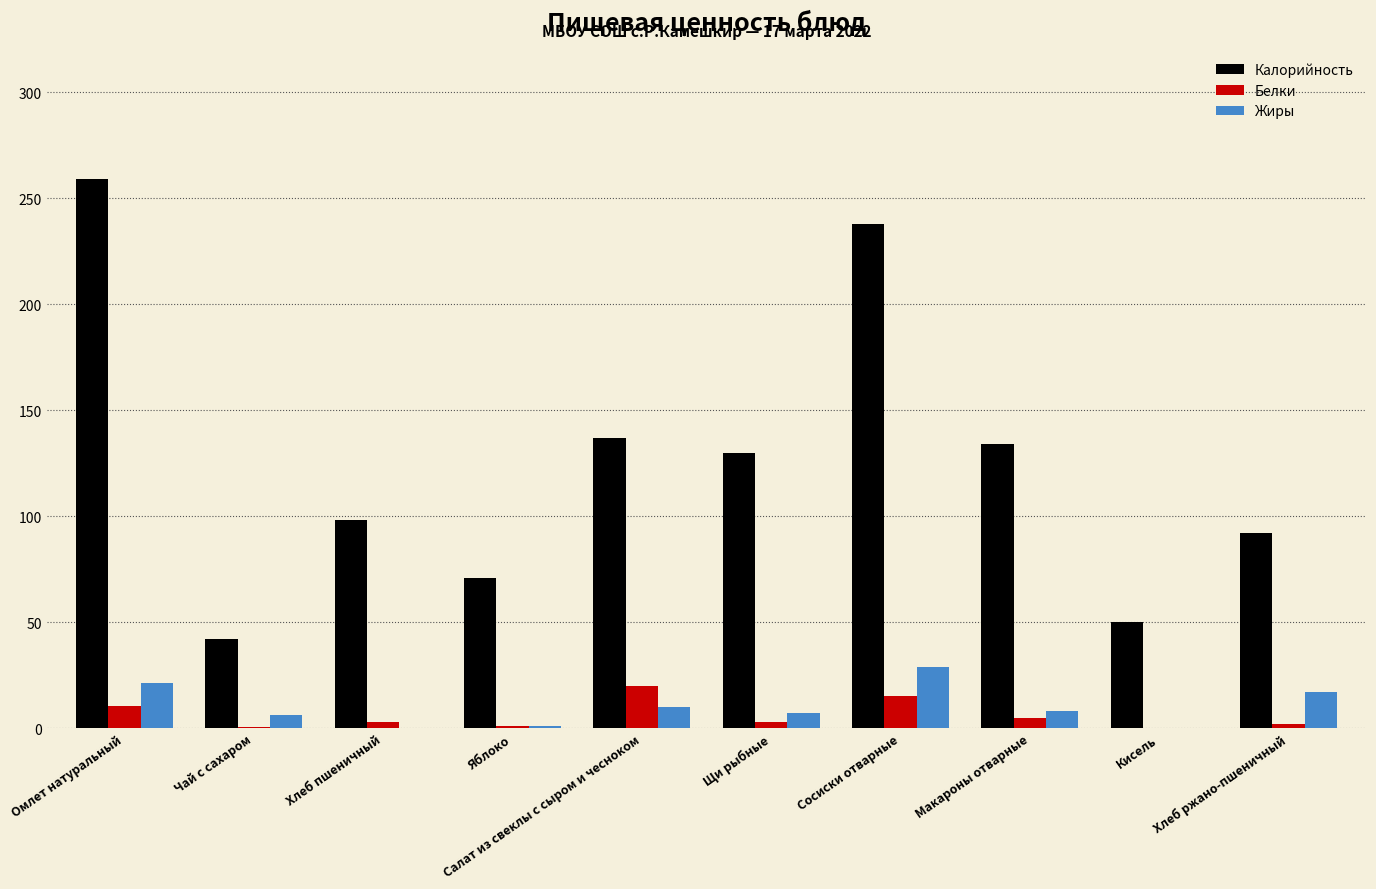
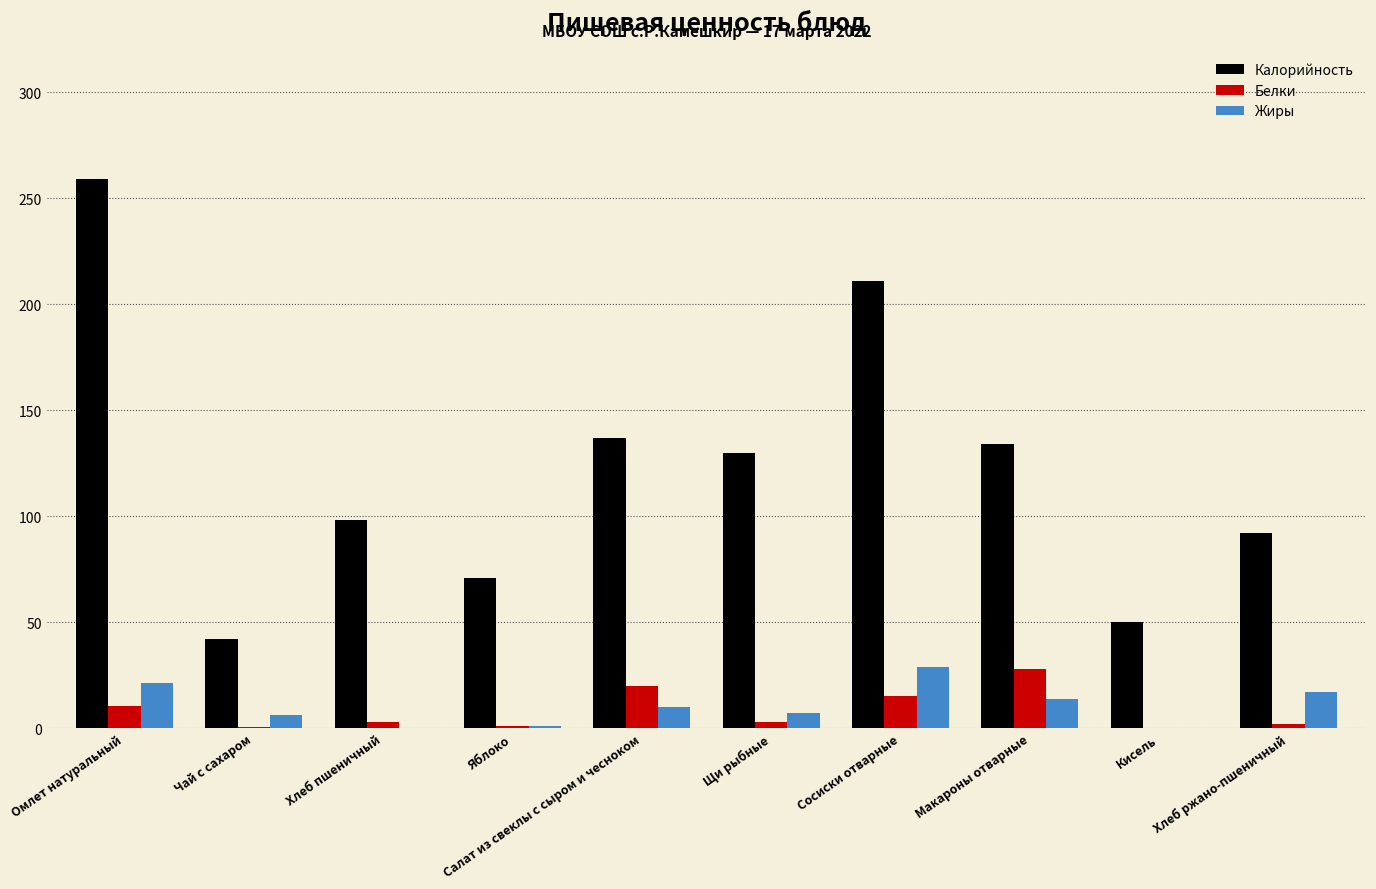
  {
    "Калорийность": {
      "Омлет натуральный": 259,
      "Чай с сахаром": 42,
      "Хлеб пшеничный": 98,
      "Яблоко": 71,
      "Салат из свеклы с сыром и чесноком": 137,
      "Щи рыбные": 130,
-     "Сосиски отварные": 238,
+     "Сосиски отварные": 211,
      "Макароны отварные": 134,
      "Кисель": 50,
      "Хлеб ржано-пшеничный": 92
    },
    "Белки": {
      "Омлет натуральный": 11,
      "Хлеб пшеничный": 3,
      "Салат из свеклы с сыром и чесноком": 20,
      "Щи рыбные": 3,
      "Сосиски отварные": 15,
-     "Макароны отварные": 5,
+     "Макароны отварные": 28,
      "Кисель": 0,
      "Хлеб ржано-пшеничный": 2
    },
    "Жиры": {
      "Омлет натуральный": 21,
      "Чай с сахаром": 6,
      "Хлеб пшеничный": 0,
      "Салат из свеклы с сыром и чесноком": 10,
      "Щи рыбные": 7,
      "Сосиски отварные": 29,
-     "Макароны отварные": 8,
+     "Макароны отварные": 14,
      "Кисель": 0,
      "Хлеб ржано-пшеничный": 17
    }
  }
